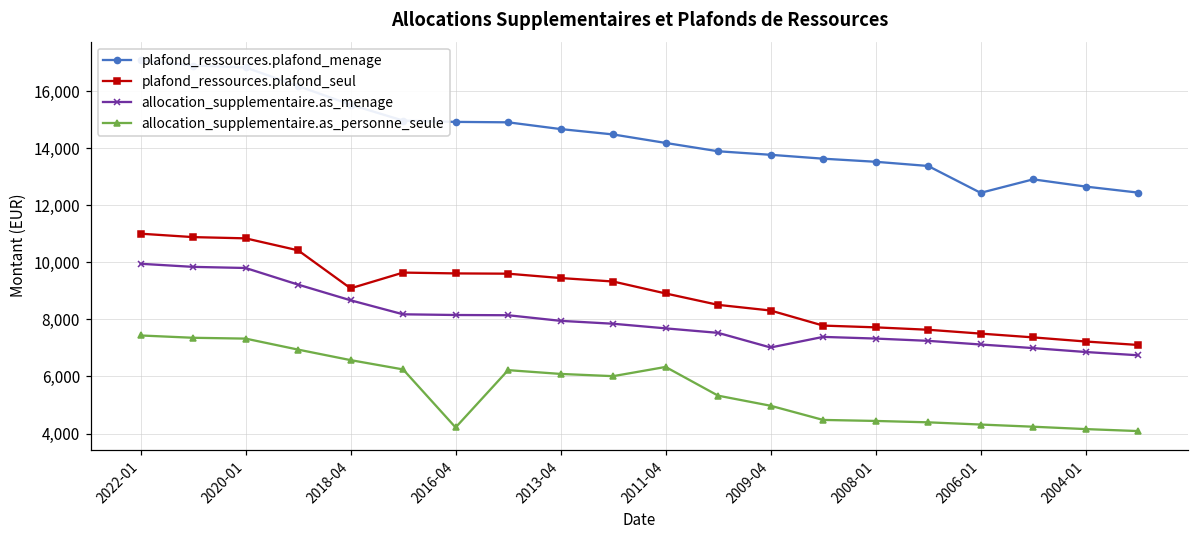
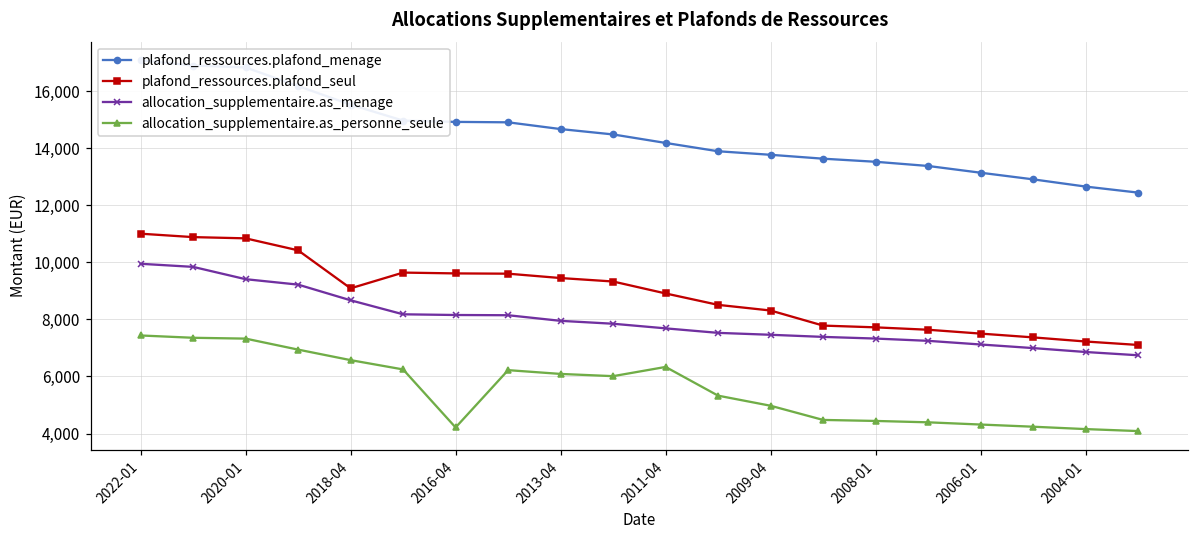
  {
    "plafond_ressources.plafond_menage": {
      "2016-04": "14,900",
      "2013-04": "14,700",
      "2011-04": "14,200",
      "2009-04": "13,800",
      "2008-01": "13,500",
-     "2006-01": "12,400",
+     "2006-01": "13,100",
      "2004-01": "12,700"
    },
    "plafond_ressources.plafond_seul": {
      "2022-01": "11,000",
      "2020-01": "10,800",
      "2018-04": "9,100",
      "2016-04": "9,600",
      "2013-04": "9,400",
      "2011-04": "8,900",
      "2009-04": "8,300",
      "2008-01": "7,700",
      "2006-01": "7,500",
      "2004-01": "7,200"
    },
    "allocation_supplementaire.as_menage": {
      "2022-01": "9,900",
-     "2020-01": "9,800",
+     "2020-01": "9,400",
      "2018-04": "8,700",
      "2016-04": "8,200",
      "2013-04": "7,900",
      "2011-04": "7,700",
-     "2009-04": "7,000",
+     "2009-04": "7,500",
      "2008-01": "7,300",
      "2006-01": "7,100",
      "2004-01": "6,900"
    },
    "allocation_supplementaire.as_personne_seule": {
      "2022-01": "7,400",
      "2020-01": "7,300",
      "2018-04": "6,600",
      "2016-04": "4,200",
      "2013-04": "6,100",
      "2011-04": "6,300",
      "2009-04": "5,000",
      "2008-01": "4,400",
      "2006-01": "4,300",
      "2004-01": "4,200"
    }
  }
